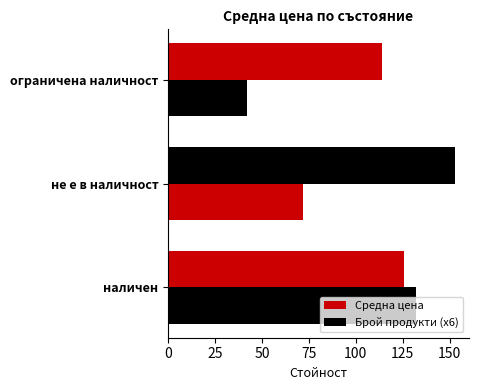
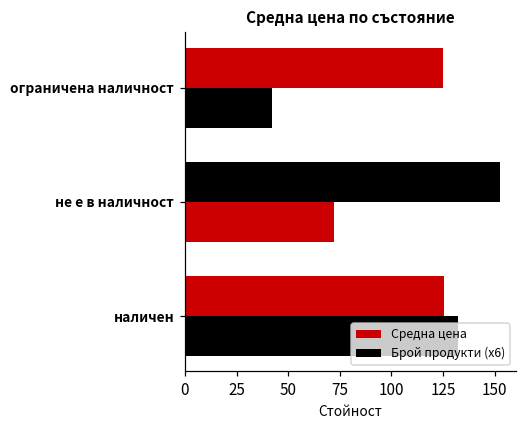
  {
    "Средна цена": {
-     "ограничена наличност": 114,
+     "ограничена наличност": 125,
      "не е в наличност": 153,
      "наличен": 125
    },
    "Брой продукти (x6)": {
      "ограничена наличност": 42,
      "не е в наличност": 72
    }
  }
